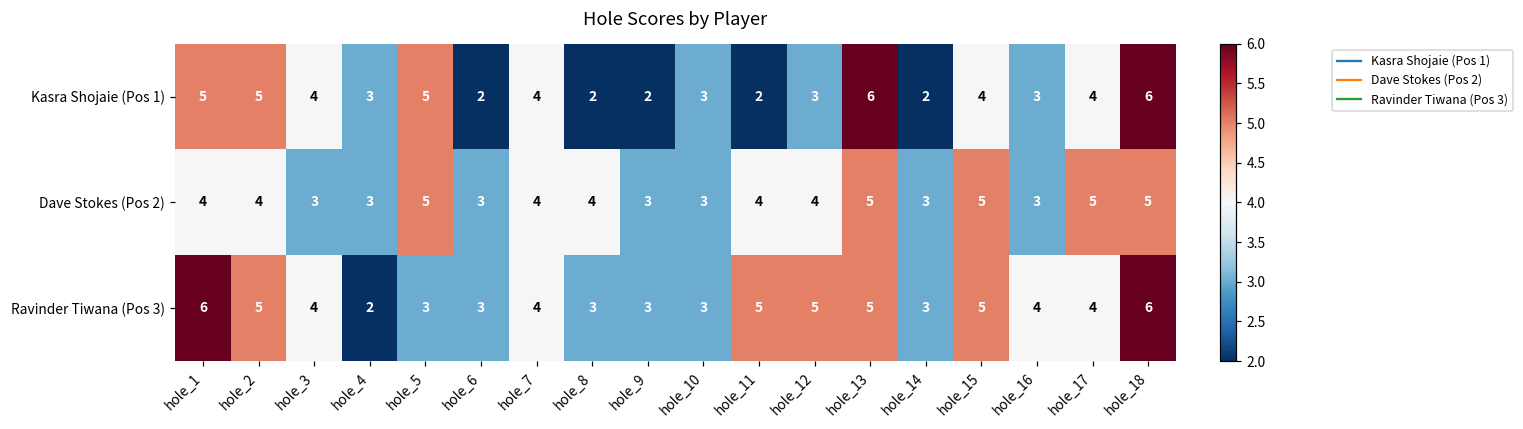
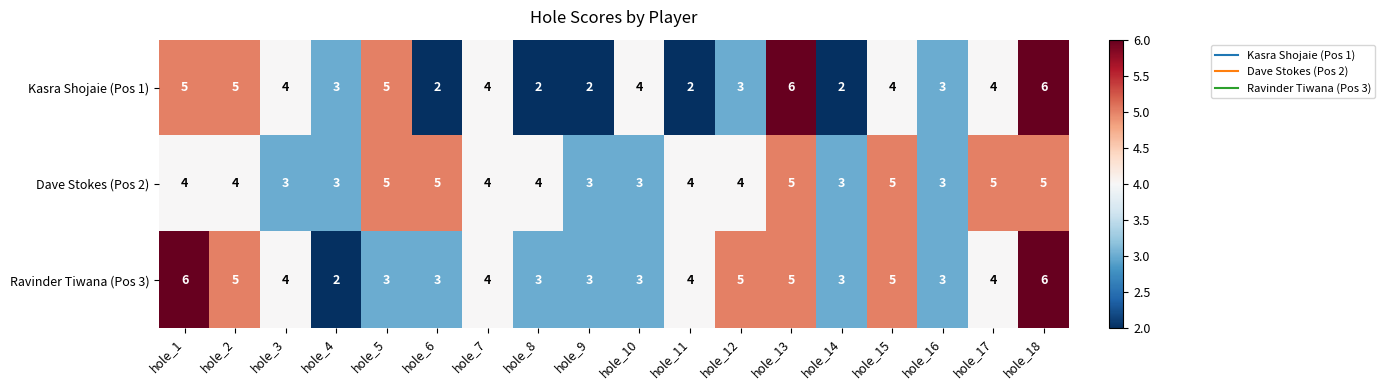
  {
    "Kasra Shojaie (Pos 1)": {
      "hole_1": 5,
      "hole_2": 5,
      "hole_3": 4,
      "hole_4": 3,
      "hole_5": 5,
      "hole_6": 2,
      "hole_7": 4,
      "hole_8": 2,
      "hole_9": 2,
-     "hole_10": 3,
+     "hole_10": 4,
      "hole_11": 2,
      "hole_12": 3,
      "hole_13": 6,
      "hole_14": 2,
      "hole_15": 4,
      "hole_16": 3,
      "hole_17": 4,
      "hole_18": 6
    },
    "Dave Stokes (Pos 2)": {
      "hole_1": 4,
      "hole_2": 4,
      "hole_3": 3,
      "hole_4": 3,
      "hole_5": 5,
-     "hole_6": 3,
+     "hole_6": 5,
      "hole_7": 4,
      "hole_8": 4,
      "hole_9": 3,
      "hole_10": 3,
      "hole_11": 4,
      "hole_12": 4,
      "hole_13": 5,
      "hole_14": 3,
      "hole_15": 5,
      "hole_16": 3,
      "hole_17": 5,
      "hole_18": 5
    },
    "Ravinder Tiwana (Pos 3)": {
      "hole_1": 6,
      "hole_2": 5,
      "hole_3": 4,
      "hole_4": 2,
      "hole_5": 3,
      "hole_6": 3,
      "hole_7": 4,
      "hole_8": 3,
      "hole_9": 3,
      "hole_10": 3,
-     "hole_11": 5,
+     "hole_11": 4,
      "hole_12": 5,
      "hole_13": 5,
      "hole_14": 3,
      "hole_15": 5,
-     "hole_16": 4,
+     "hole_16": 3,
      "hole_17": 4,
      "hole_18": 6
    }
  }
